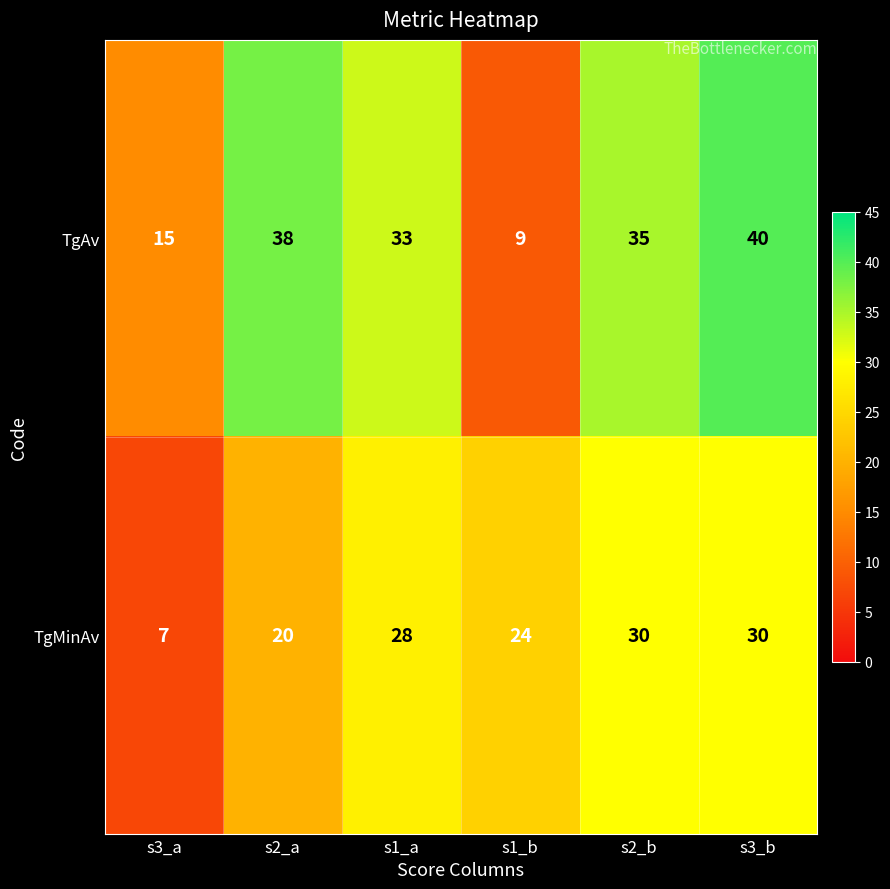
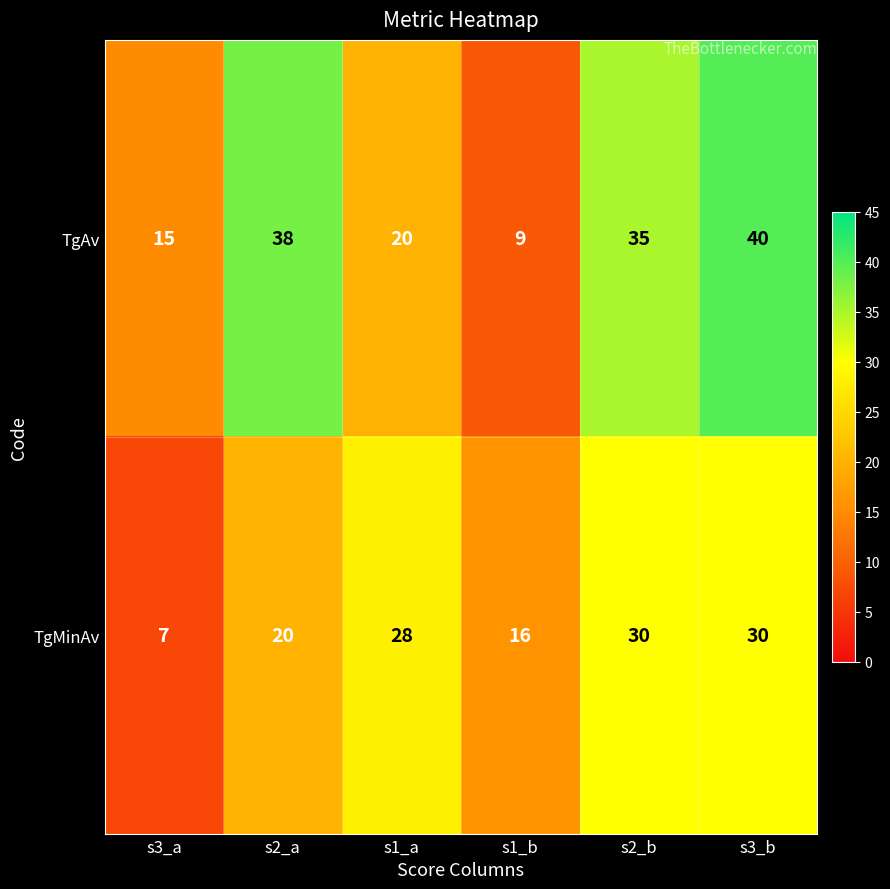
  {
    "TgAv": {
      "s3_a": 15,
      "s2_a": 38,
-     "s1_a": 33,
+     "s1_a": 20,
      "s1_b": 9,
      "s2_b": 35
    },
    "TgMinAv": {
      "s3_a": 7,
      "s2_a": 20,
      "s1_a": 28,
-     "s1_b": 24,
+     "s1_b": 16,
      "s2_b": 30,
      "s3_b": 30
    }
  }
